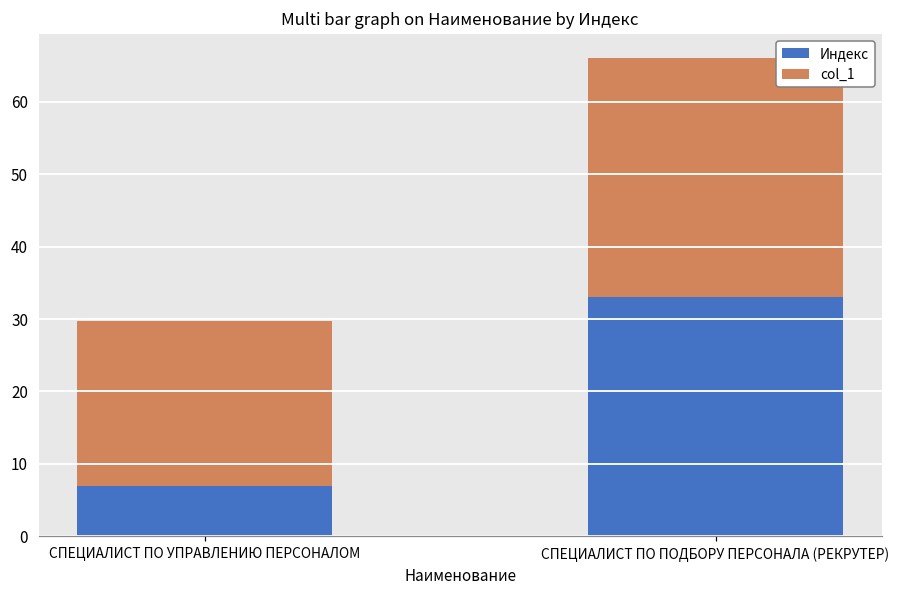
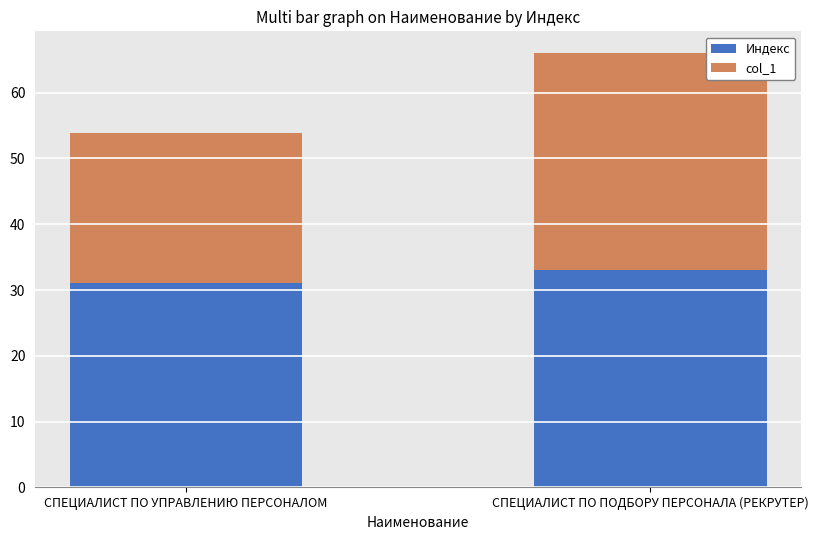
  {
    "Индекс": {
-     "СПЕЦИАЛИСТ ПО УПРАВЛЕНИЮ ПЕРСОНАЛОМ": 7,
+     "СПЕЦИАЛИСТ ПО УПРАВЛЕНИЮ ПЕРСОНАЛОМ": 31,
      "СПЕЦИАЛИСТ ПО ПОДБОРУ ПЕРСОНАЛА (РЕКРУТЕР)": 33
    },
    "col_1": {
      "СПЕЦИАЛИСТ ПО УПРАВЛЕНИЮ ПЕРСОНАЛОМ": 23,
      "СПЕЦИАЛИСТ ПО ПОДБОРУ ПЕРСОНАЛА (РЕКРУТЕР)": 33
    }
  }
